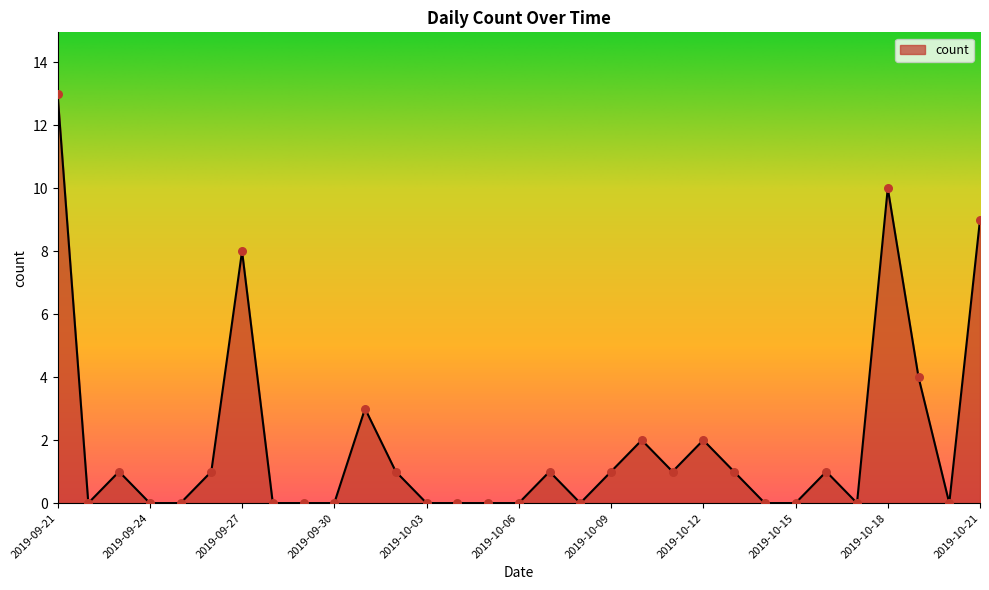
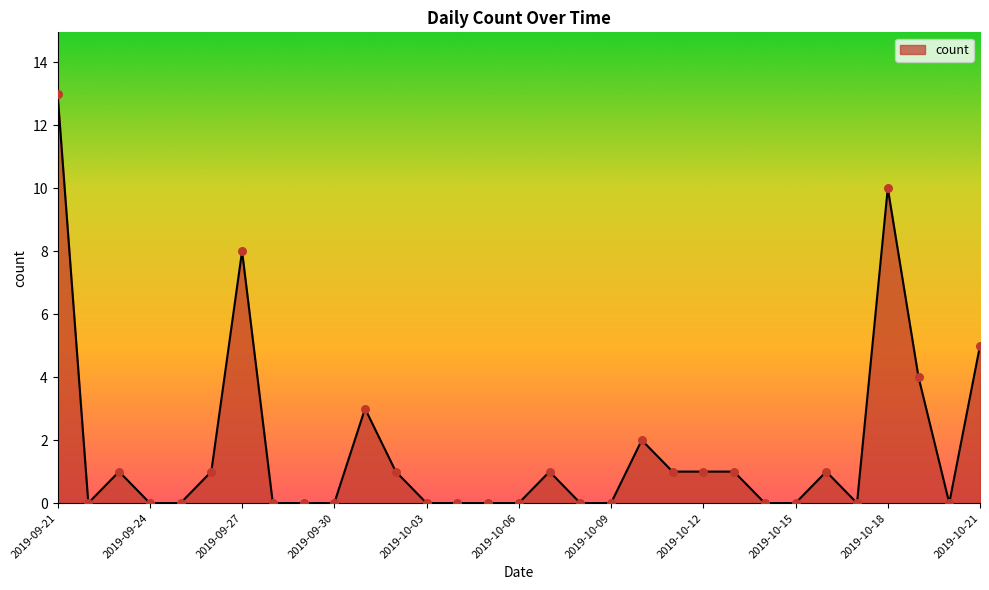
  {
    "2019-09-21": 13,
    "2019-09-24": 0,
    "2019-09-27": 8,
    "2019-09-30": 0,
    "2019-10-03": 0,
    "2019-10-06": 0,
-   "2019-10-09": 1,
-   "2019-10-12": 2,
+   "2019-10-09": 0,
+   "2019-10-12": 1,
    "2019-10-15": 0,
    "2019-10-18": 10,
-   "2019-10-21": 9
+   "2019-10-21": 5
  }
